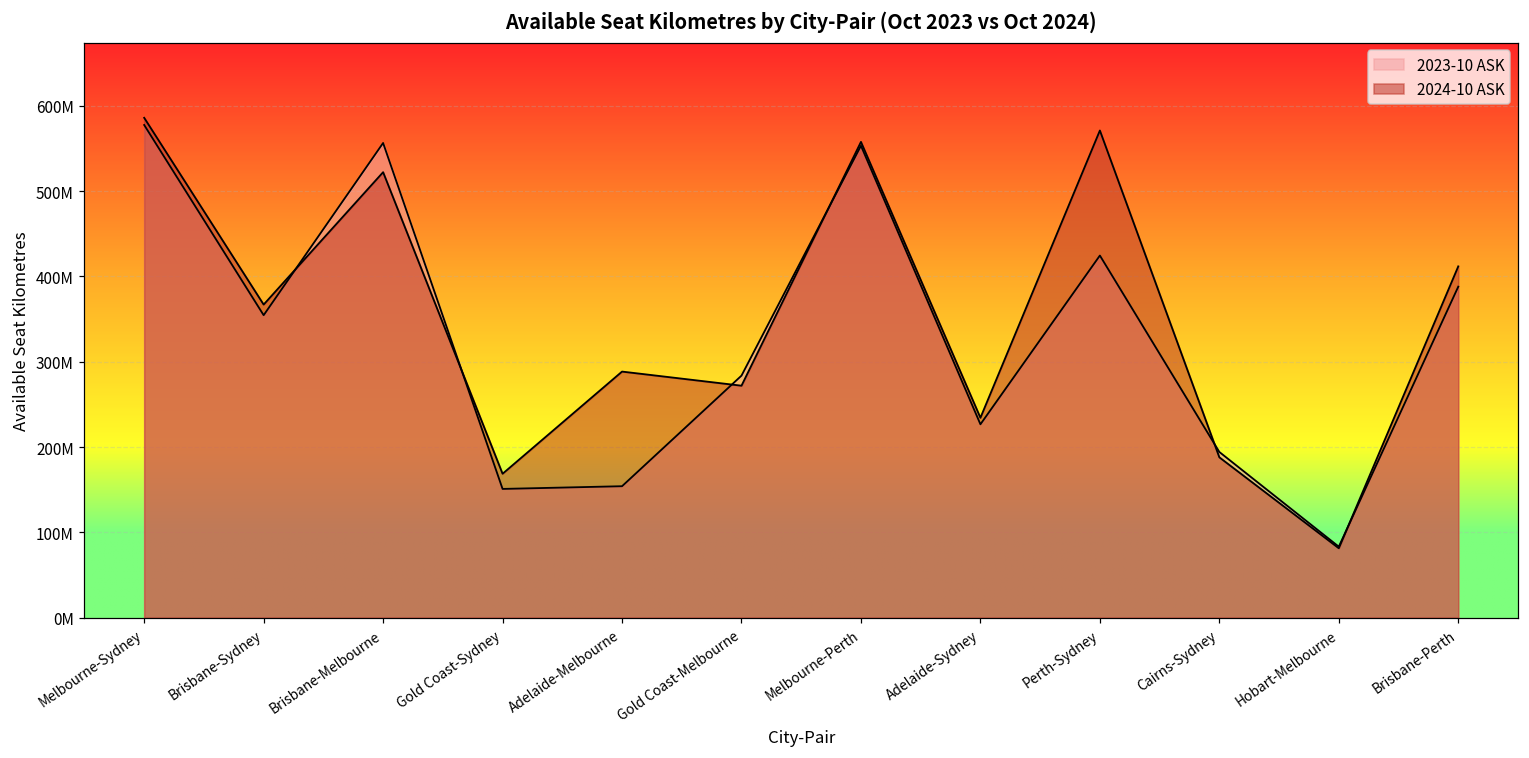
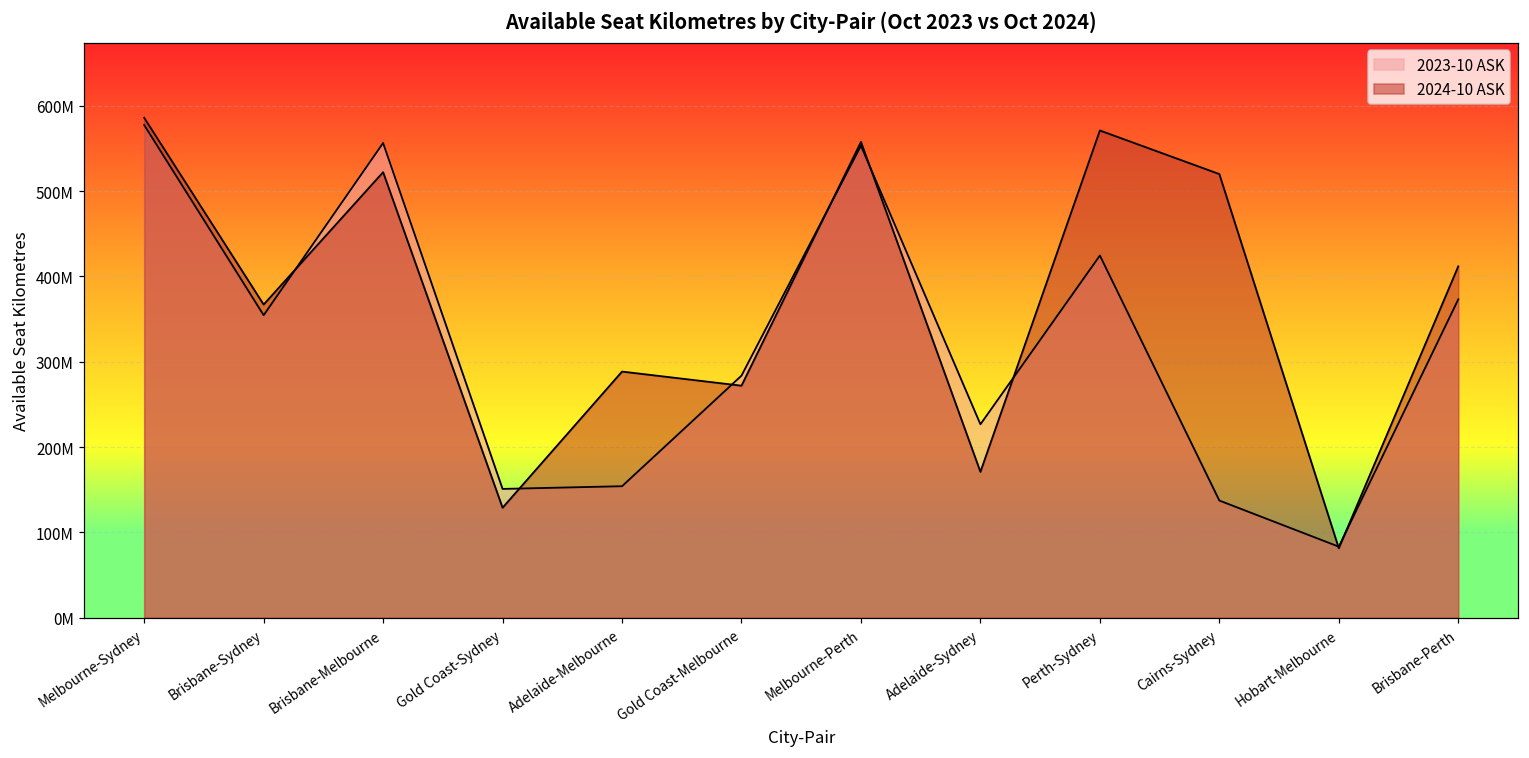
  {
    "2023-10 ASK": {
      "Melbourne-Sydney": 580000000,
      "Brisbane-Sydney": 350000000,
      "Brisbane-Melbourne": 560000000,
      "Gold Coast-Sydney": 150000000,
      "Adelaide-Melbourne": 150000000,
      "Gold Coast-Melbourne": 280000000,
      "Melbourne-Perth": 550000000,
      "Adelaide-Sydney": 230000000,
      "Perth-Sydney": 420000000,
-     "Cairns-Sydney": 190000000,
-     "Brisbane-Perth": 390000000
+     "Cairns-Sydney": 140000000,
+     "Brisbane-Perth": 370000000
    },
    "2024-10 ASK": {
      "Melbourne-Sydney": 590000000,
      "Brisbane-Sydney": 370000000,
      "Brisbane-Melbourne": 520000000,
-     "Gold Coast-Sydney": 170000000,
+     "Gold Coast-Sydney": 130000000,
      "Adelaide-Melbourne": 290000000,
      "Gold Coast-Melbourne": 270000000,
      "Melbourne-Perth": 560000000,
-     "Adelaide-Sydney": 230000000,
+     "Adelaide-Sydney": 170000000,
      "Perth-Sydney": 570000000,
-     "Cairns-Sydney": 190000000,
+     "Cairns-Sydney": 520000000,
      "Brisbane-Perth": 410000000
    }
  }
